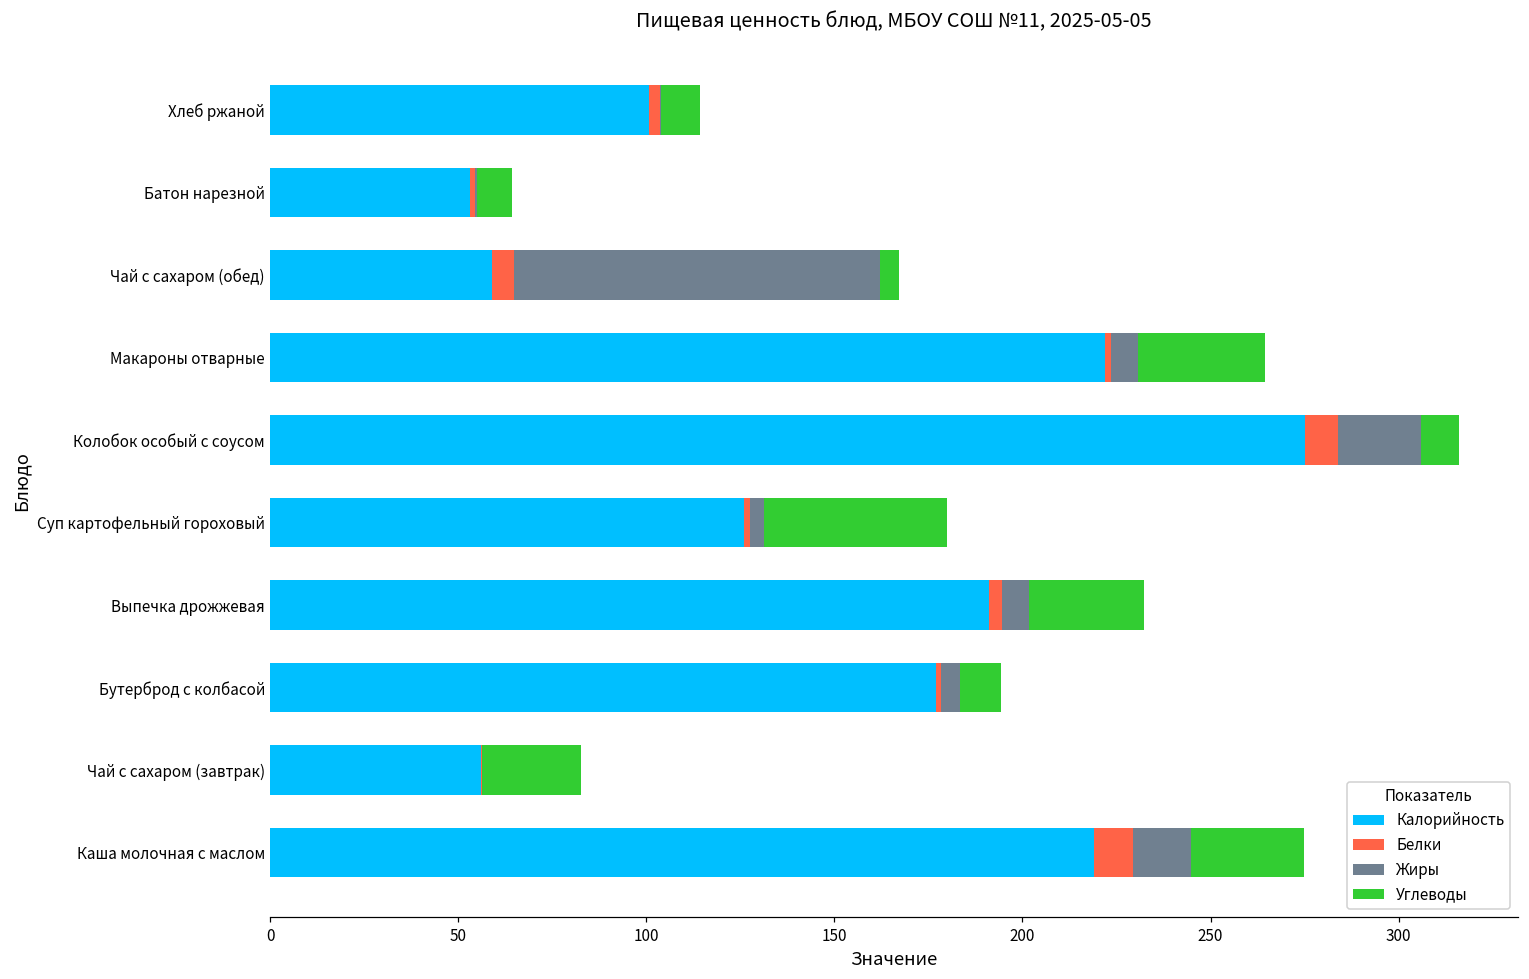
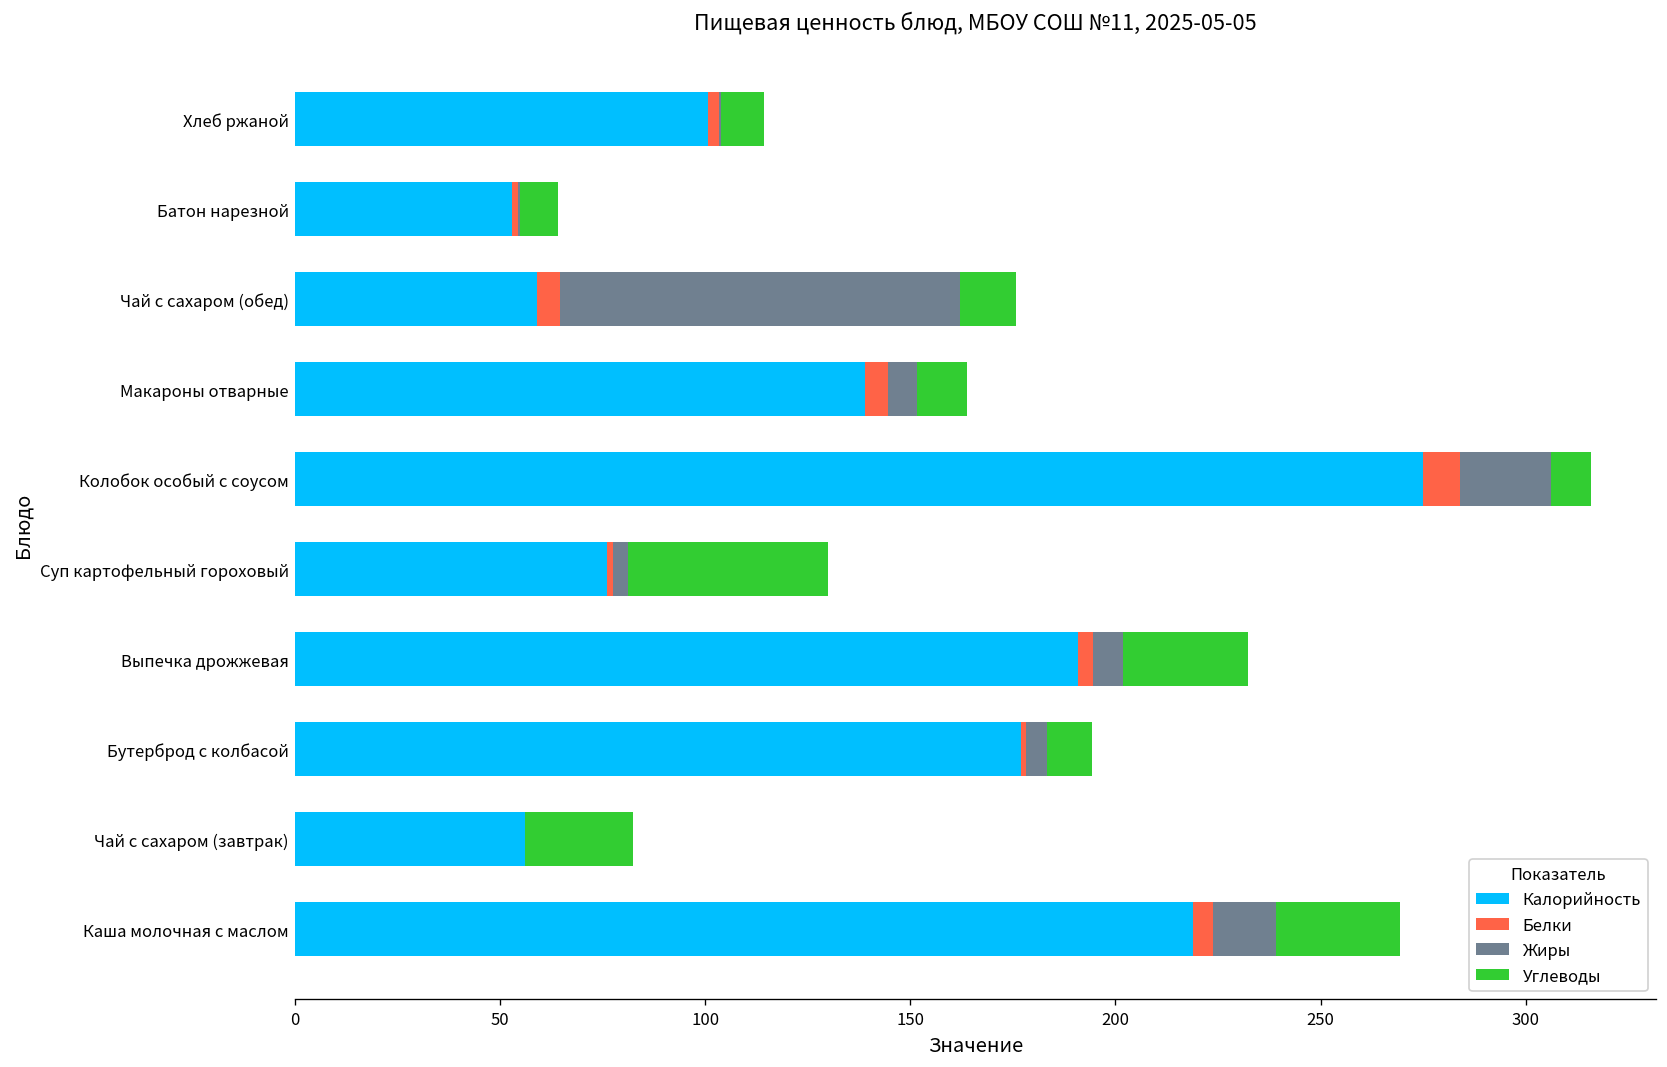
  {
    "Калорийность": {
      "Хлеб ржаной": 101,
      "Батон нарезной": 53,
      "Чай с сахаром (обед)": 59,
-     "Макароны отварные": 222,
+     "Макароны отварные": 139,
      "Колобок особый с соусом": 275,
-     "Суп картофельный гороховый": 126,
+     "Суп картофельный гороховый": 76,
      "Выпечка дрожжевая": 191,
      "Бутерброд с колбасой": 177,
      "Чай с сахаром (завтрак)": 56,
      "Каша молочная с маслом": 219
    },
    "Белки": {
      "Хлеб ржаной": 3,
      "Батон нарезной": 1,
      "Чай с сахаром (обед)": 6,
-     "Макароны отварные": 2,
+     "Макароны отварные": 6,
      "Колобок особый с соусом": 9,
      "Суп картофельный гороховый": 2,
      "Выпечка дрожжевая": 4,
      "Бутерброд с колбасой": 1,
-     "Каша молочная с маслом": 10
+     "Каша молочная с маслом": 5
    },
    "Жиры": {
      "Чай с сахаром (обед)": 97,
      "Макароны отварные": 7,
      "Колобок особый с соусом": 22,
      "Суп картофельный гороховый": 4,
      "Выпечка дрожжевая": 7,
      "Бутерброд с колбасой": 5,
      "Каша молочная с маслом": 15
    },
    "Углеводы": {
      "Хлеб ржаной": 10,
      "Батон нарезной": 9,
-     "Чай с сахаром (обед)": 5,
-     "Макароны отварные": 34,
+     "Чай с сахаром (обед)": 14,
+     "Макароны отварные": 12,
      "Колобок особый с соусом": 10,
      "Суп картофельный гороховый": 49,
      "Выпечка дрожжевая": 31,
      "Бутерброд с колбасой": 11,
      "Чай с сахаром (завтрак)": 26,
      "Каша молочная с маслом": 30
    }
  }
